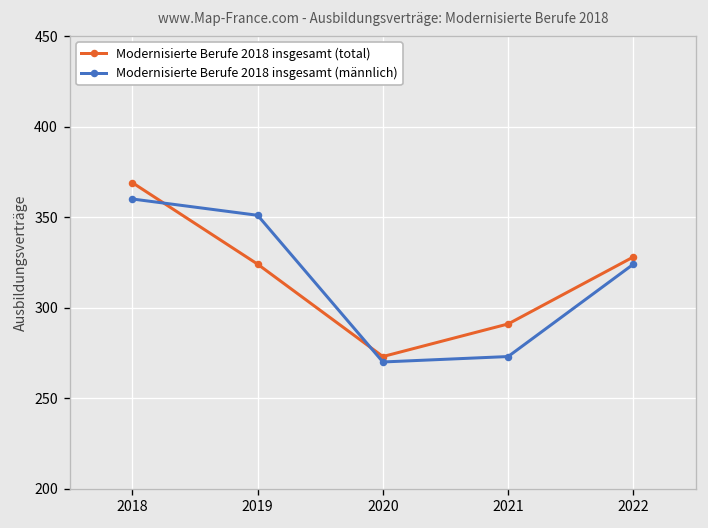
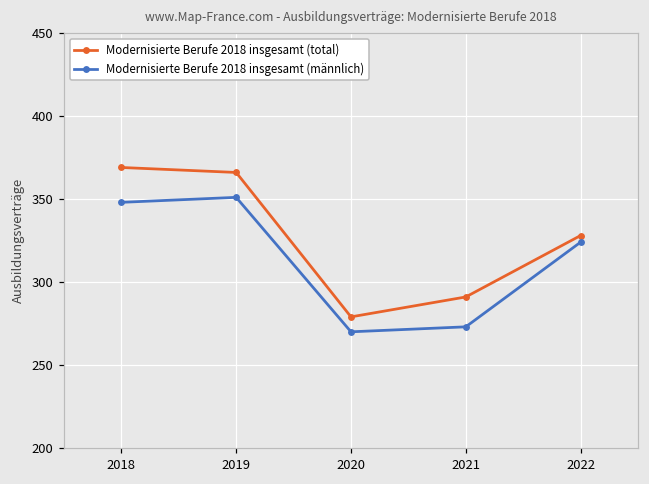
  {
    "Modernisierte Berufe 2018 insgesamt (total)": {
      "2018": 369,
-     "2019": 324,
-     "2020": 273,
+     "2019": 366,
+     "2020": 279,
      "2021": 291,
      "2022": 328
    },
    "Modernisierte Berufe 2018 insgesamt (männlich)": {
-     "2018": 360,
+     "2018": 348,
      "2019": 351,
      "2020": 270,
      "2021": 273,
      "2022": 324
    }
  }
